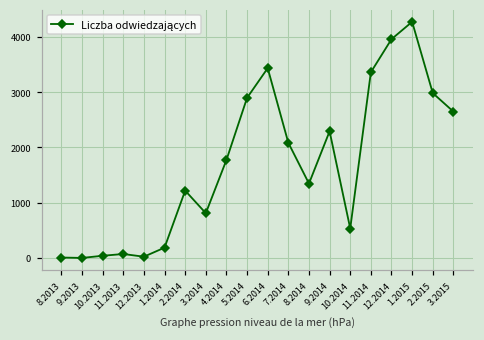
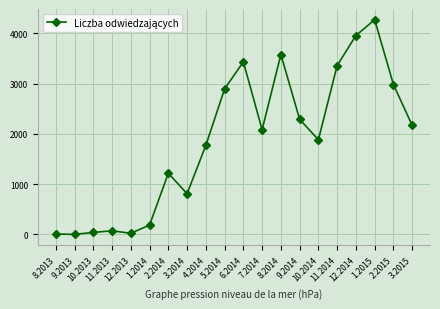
  {
    "8.2013": 0,
    "9.2013": 0,
    "10.2013": 0,
    "11.2013": 100,
    "12.2013": 0,
    "1.2014": 200,
    "2.2014": 1200,
    "3.2014": 800,
    "4.2014": 1800,
    "5.2014": 2900,
    "6.2014": 3400,
    "7.2014": 2100,
-   "8.2014": 1300,
+   "8.2014": 3600,
    "9.2014": 2300,
-   "10.2014": 500,
+   "10.2014": 1900,
    "11.2014": 3400,
    "12.2014": 4000,
    "1.2015": 4300,
    "2.2015": 3000,
-   "3.2015": 2600
+   "3.2015": 2200
  }
